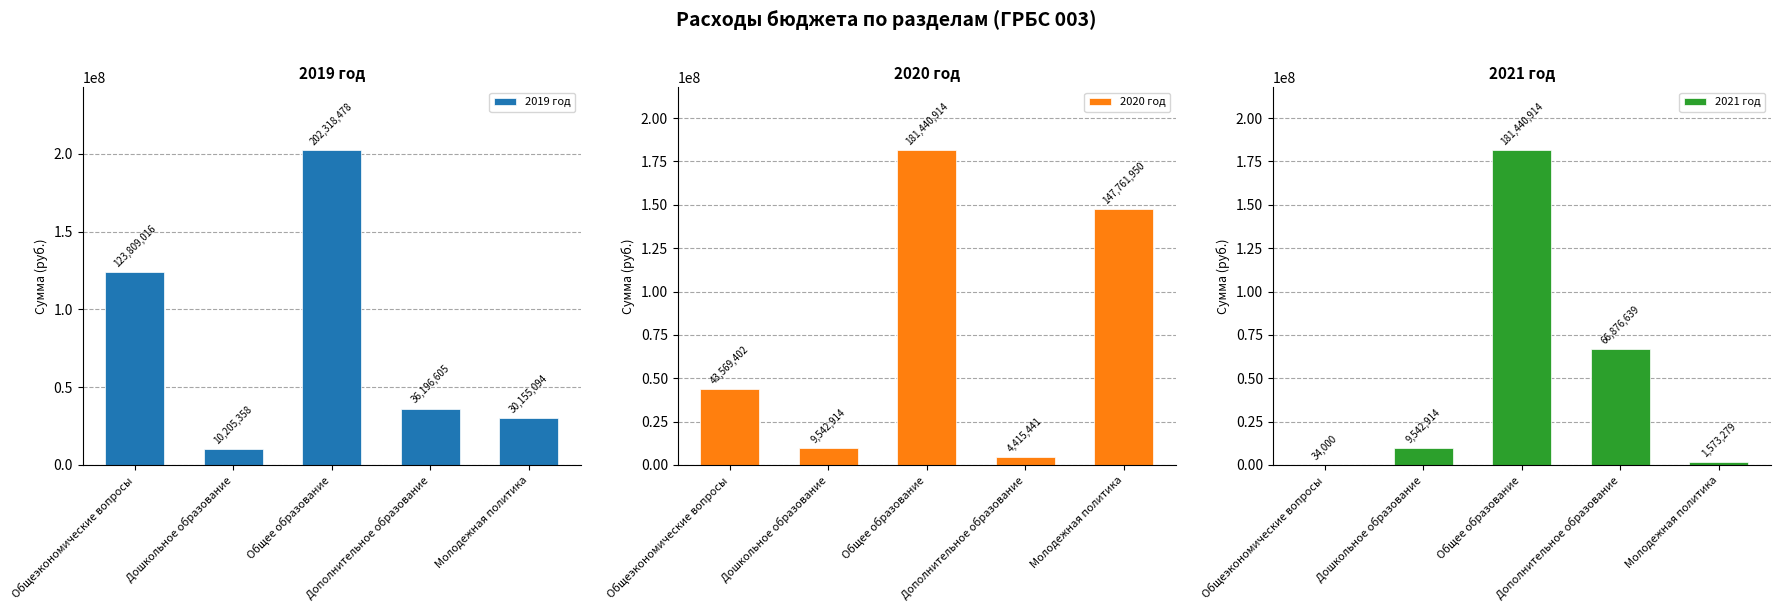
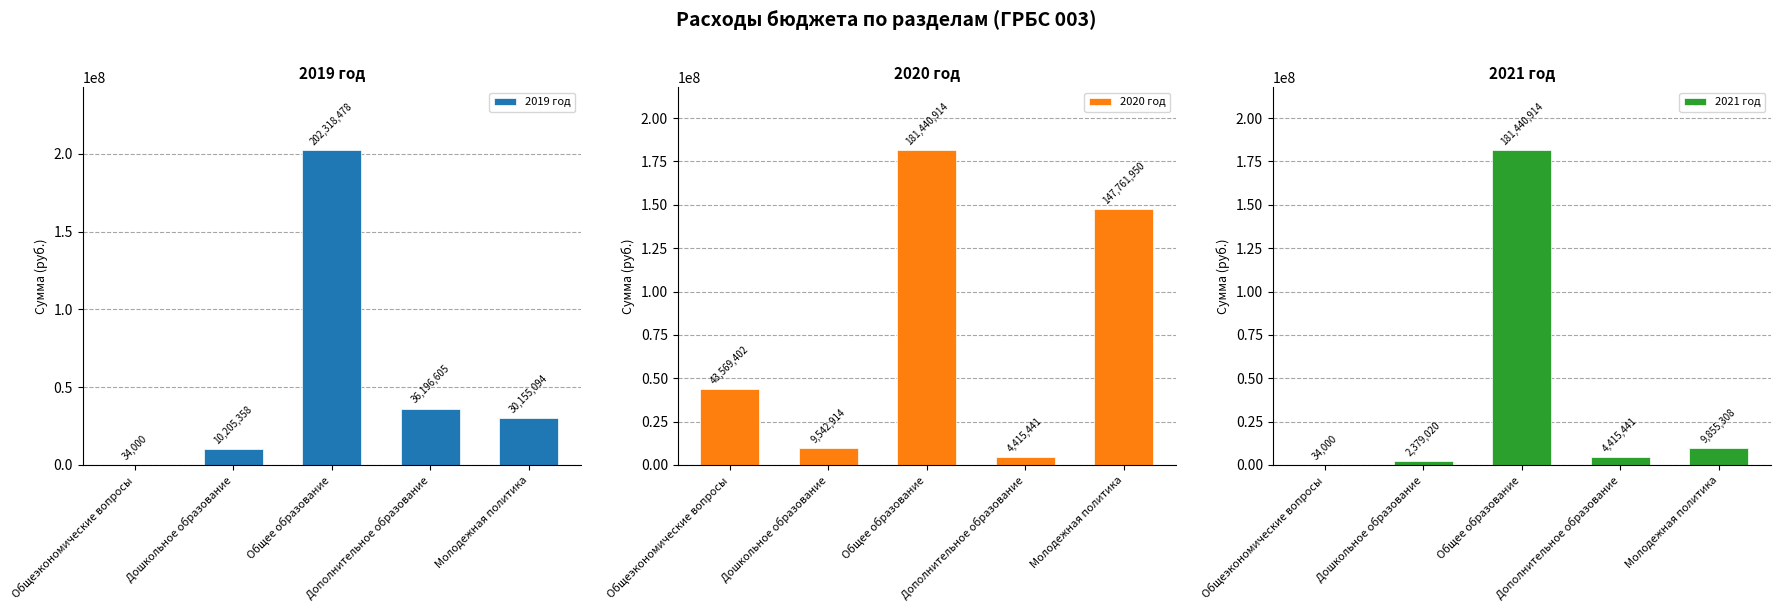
  {
    "2019 год": {
-     "Общеэкономические вопросы": "123,809,016",
+     "Общеэкономические вопросы": "34,000",
      "Дошкольное образование": "10,205,358",
      "Общее образование": "202,318,478",
      "Дополнительное образование": "36,196,605",
      "Молодежная политика": "30,155,094"
    },
    "2020 год": {
      "Общеэкономические вопросы": "43,569,402",
      "Дошкольное образование": "9,542,914",
      "Общее образование": "181,440,914",
      "Дополнительное образование": "4,415,441",
      "Молодежная политика": "147,761,950"
    },
    "2021 год": {
      "Общеэкономические вопросы": "34,000",
-     "Дошкольное образование": "9,542,914",
+     "Дошкольное образование": "2,379,020",
      "Общее образование": "181,440,914",
-     "Дополнительное образование": "66,876,639",
-     "Молодежная политика": "1,573,279"
+     "Дополнительное образование": "4,415,441",
+     "Молодежная политика": "9,855,308"
    }
  }
